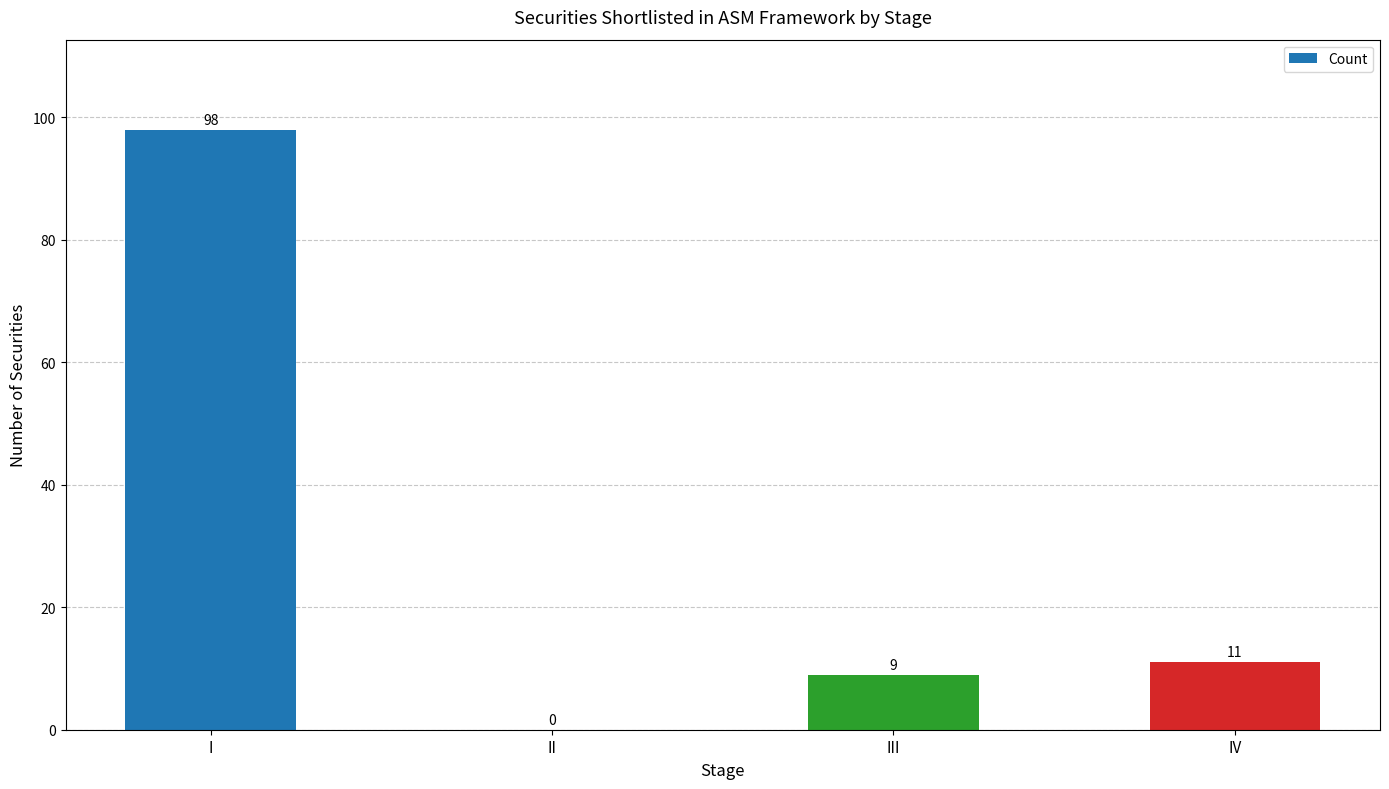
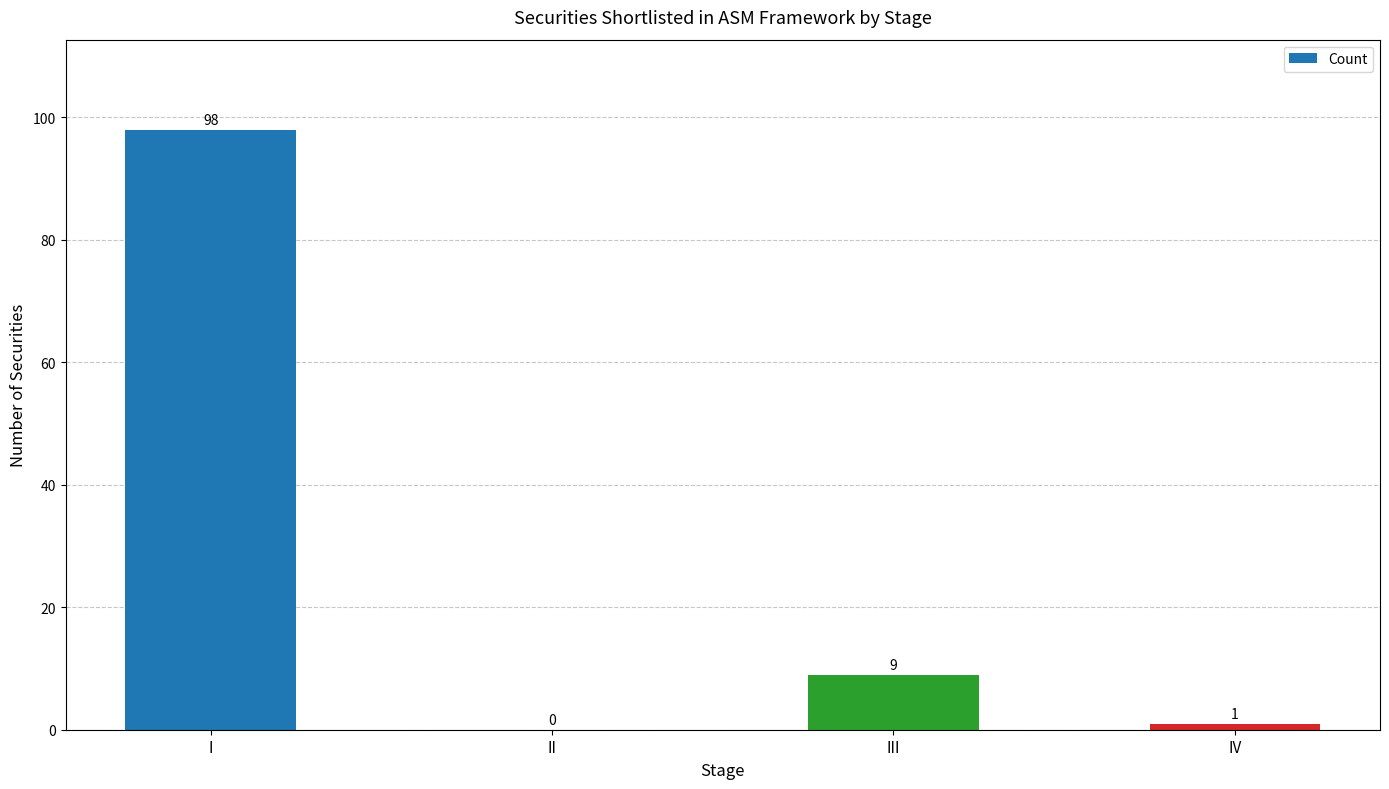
  {
    "I": 98,
    "II": 0,
    "III": 9,
-   "IV": 11
+   "IV": 1
  }
